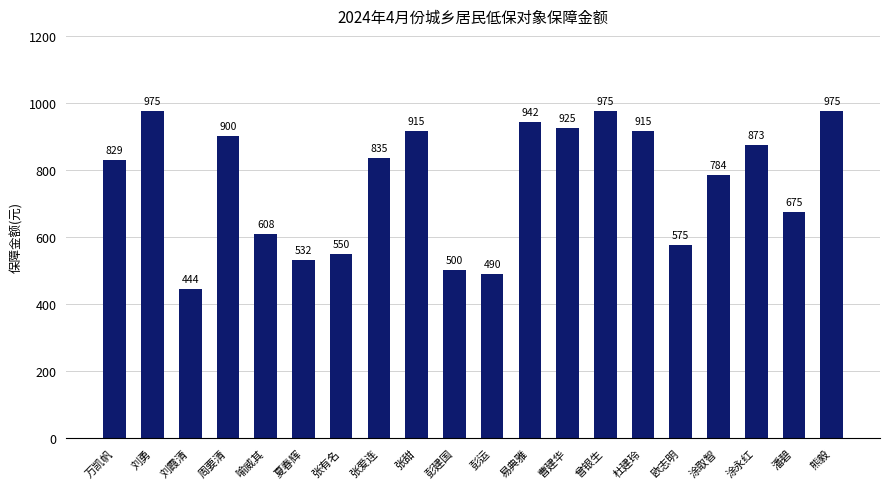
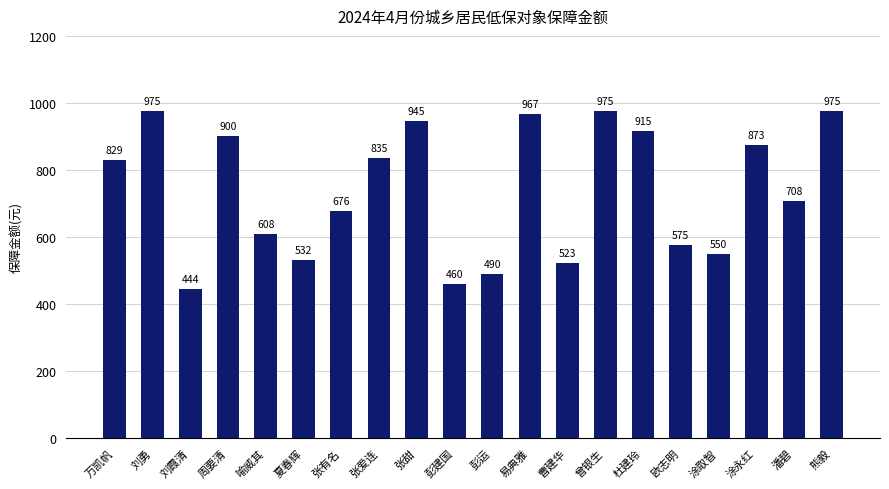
  {
    "万凯帆": 829,
    "刘勇": 975,
    "刘霞清": 444,
    "周要清": 900,
    "喻威其": 608,
    "夏春辉": 532,
-   "张有名": 550,
+   "张有名": 676,
    "张爱连": 835,
-   "张甜": 915,
-   "彭建国": 500,
+   "张甜": 945,
+   "彭建国": 460,
    "彭运": 490,
-   "易典雅": 942,
-   "曹建华": 925,
+   "易典雅": 967,
+   "曹建华": 523,
    "曾银生": 975,
    "杜建玲": 915,
    "欧志明": 575,
-   "涂取智": 784,
+   "涂取智": 550,
    "涂永红": 873,
-   "潘碧": 675,
+   "潘碧": 708,
    "熊毅": 975
  }
